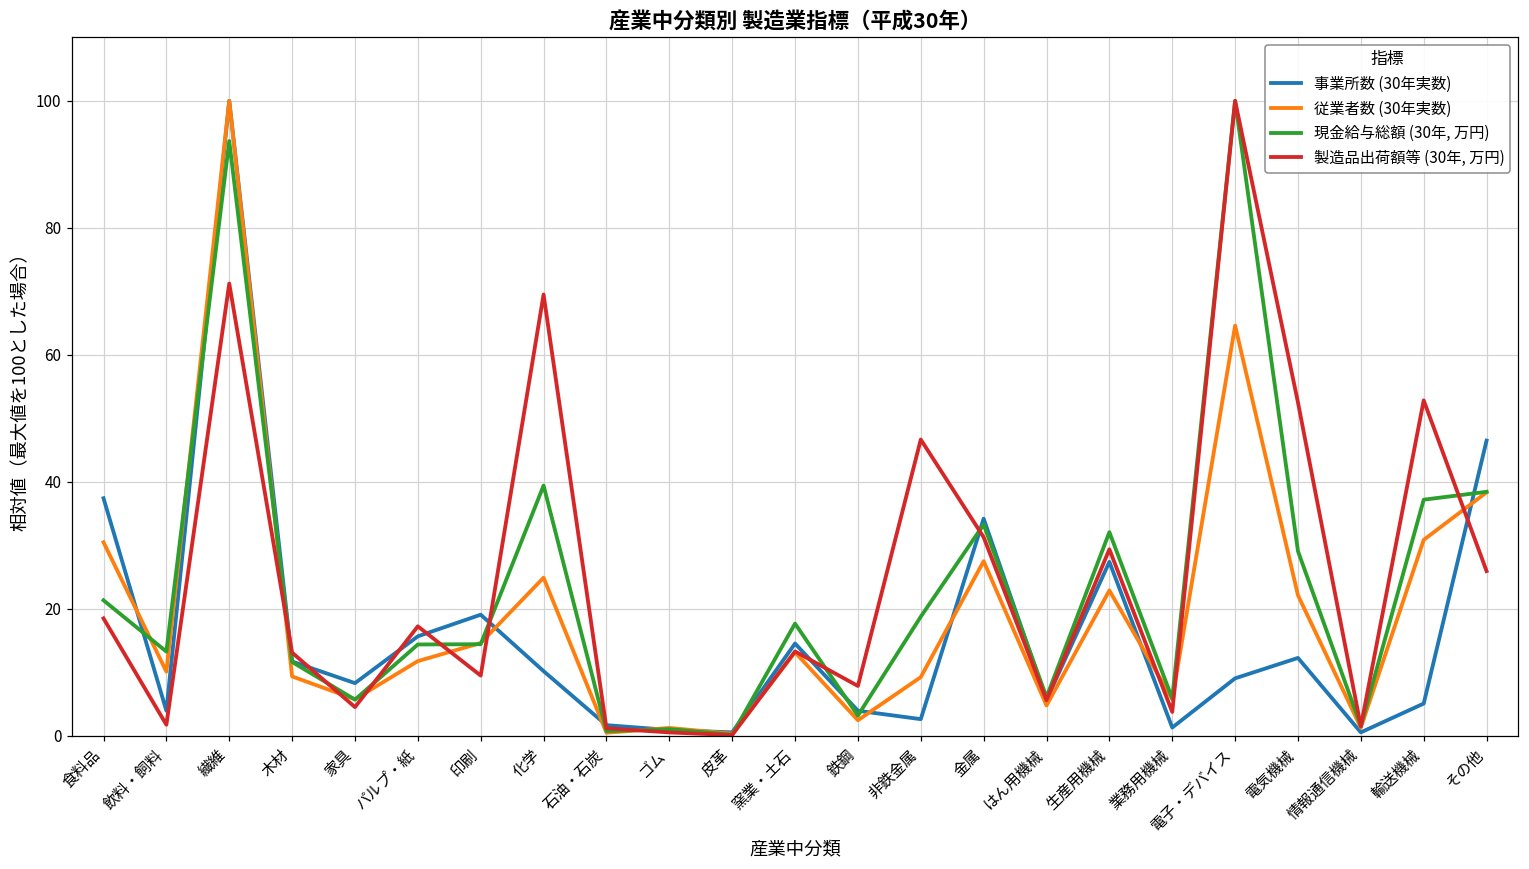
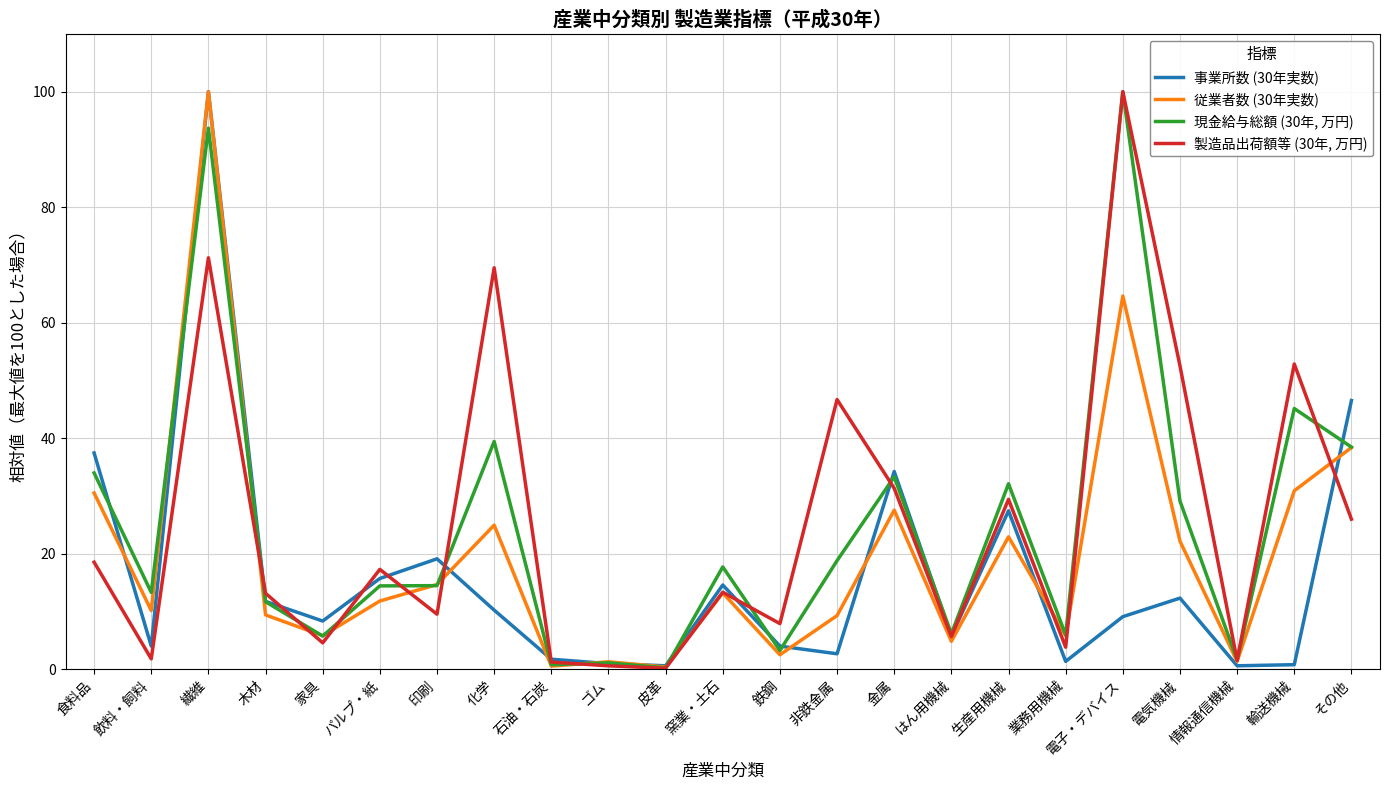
  {
    "事業所数 (30年実数)": {
      "食料品": 37,
      "飲料・飼料": 4,
      "家具": 8,
      "パルプ・紙": 16,
      "印刷": 19,
      "化学": 10,
      "石油・石炭": 2,
      "窯業・土石": 15,
      "鉄鋼": 4,
      "非鉄金属": 3,
      "金属": 34,
      "生産用機械": 27,
      "業務用機械": 1,
      "電子・デバイス": 9,
      "電気機械": 12,
      "情報通信機械": 1,
-     "輸送機械": 5,
+     "輸送機械": 1,
      "その他": 47
    },
    "従業者数 (30年実数)": {
      "食料品": 30,
      "飲料・飼料": 10,
      "木材": 9,
      "パルプ・紙": 12,
      "化学": 25,
      "鉄鋼": 2,
      "非鉄金属": 9,
      "金属": 28,
      "はん用機械": 5,
      "生産用機械": 23,
      "電子・デバイス": 65,
      "電気機械": 22,
      "輸送機械": 31
    },
    "現金給与総額 (30年, 万円)": {
-     "食料品": 21,
+     "食料品": 34,
      "飲料・飼料": 13,
      "繊維": 94,
      "パルプ・紙": 14,
      "化学": 39,
      "窯業・土石": 18,
      "鉄鋼": 3,
      "非鉄金属": 19,
      "金属": 33,
      "生産用機械": 32,
      "電気機械": 29,
-     "輸送機械": 37
+     "輸送機械": 45
    },
    "製造品出荷額等 (30年, 万円)": {
      "食料品": 19,
      "飲料・飼料": 2,
      "繊維": 71,
      "木材": 13,
      "家具": 5,
      "パルプ・紙": 17,
      "印刷": 10,
      "化学": 70,
      "石油・石炭": 1,
      "鉄鋼": 8,
      "非鉄金属": 47,
      "金属": 31,
      "生産用機械": 29,
      "業務用機械": 4,
      "電気機械": 53,
      "輸送機械": 53,
      "その他": 26
    }
  }
